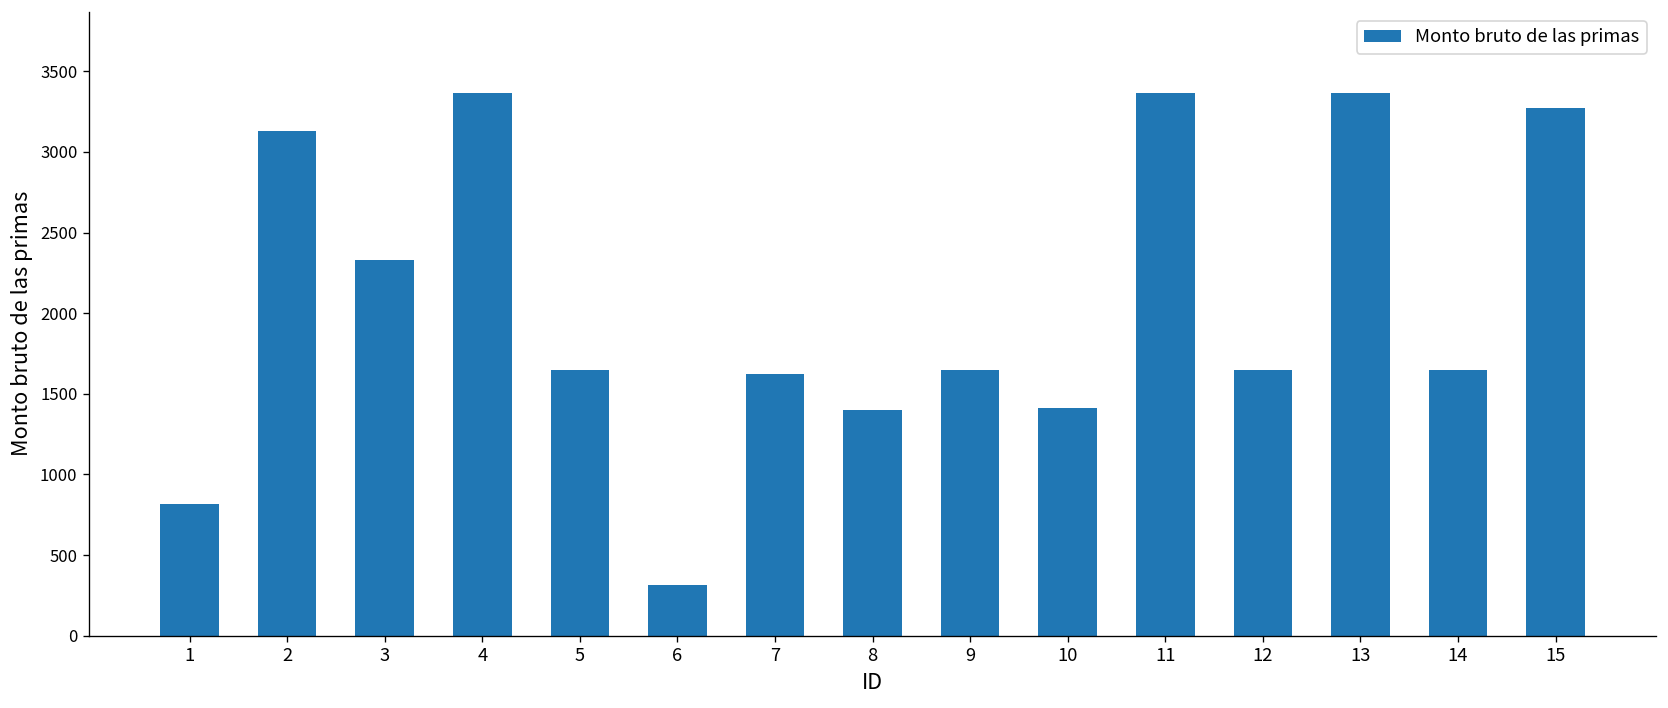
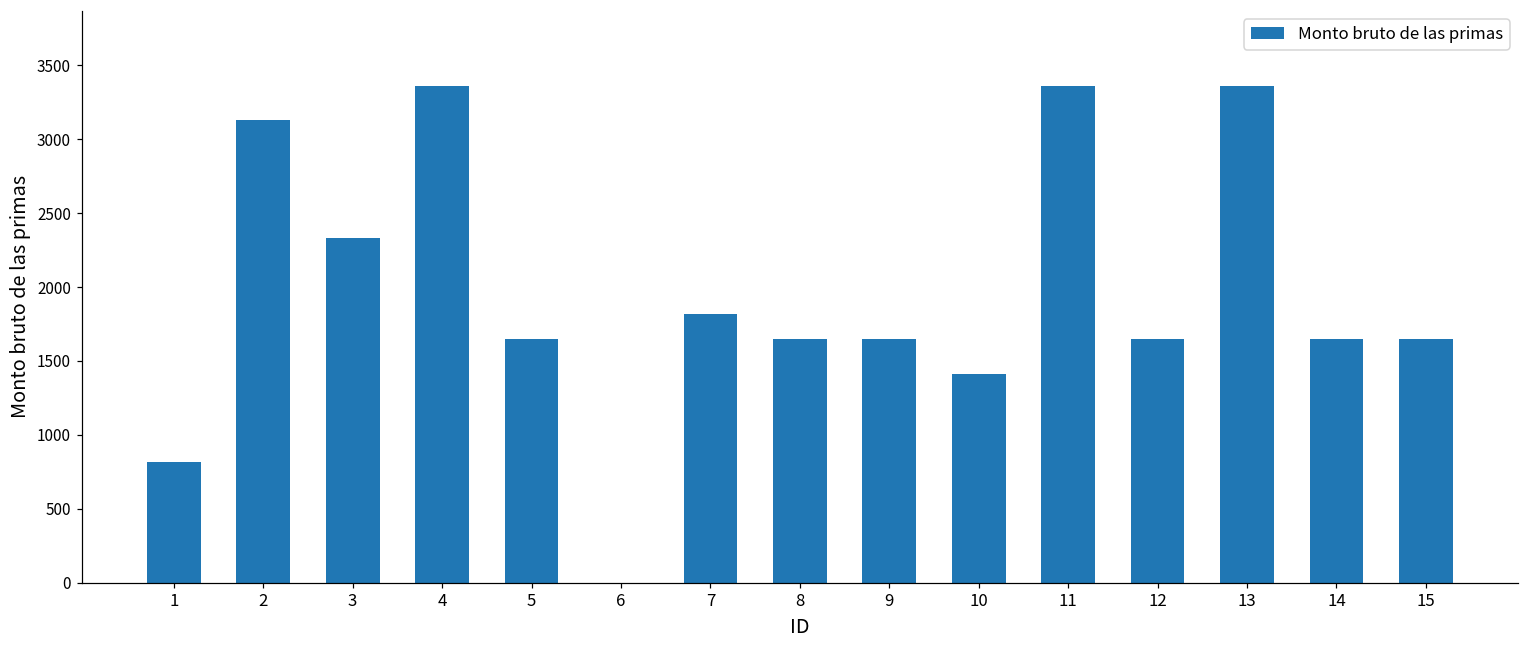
  {
    "1": 820,
    "2": 3130,
    "3": 2330,
    "4": 3360,
    "5": 1650,
-   "6": 310,
-   "7": 1630,
-   "8": 1400,
+   "6": 0,
+   "7": 1820,
+   "8": 1650,
    "9": 1650,
    "10": 1410,
    "11": 3360,
    "12": 1650,
    "13": 3360,
    "14": 1650,
-   "15": 3270
+   "15": 1650
  }
